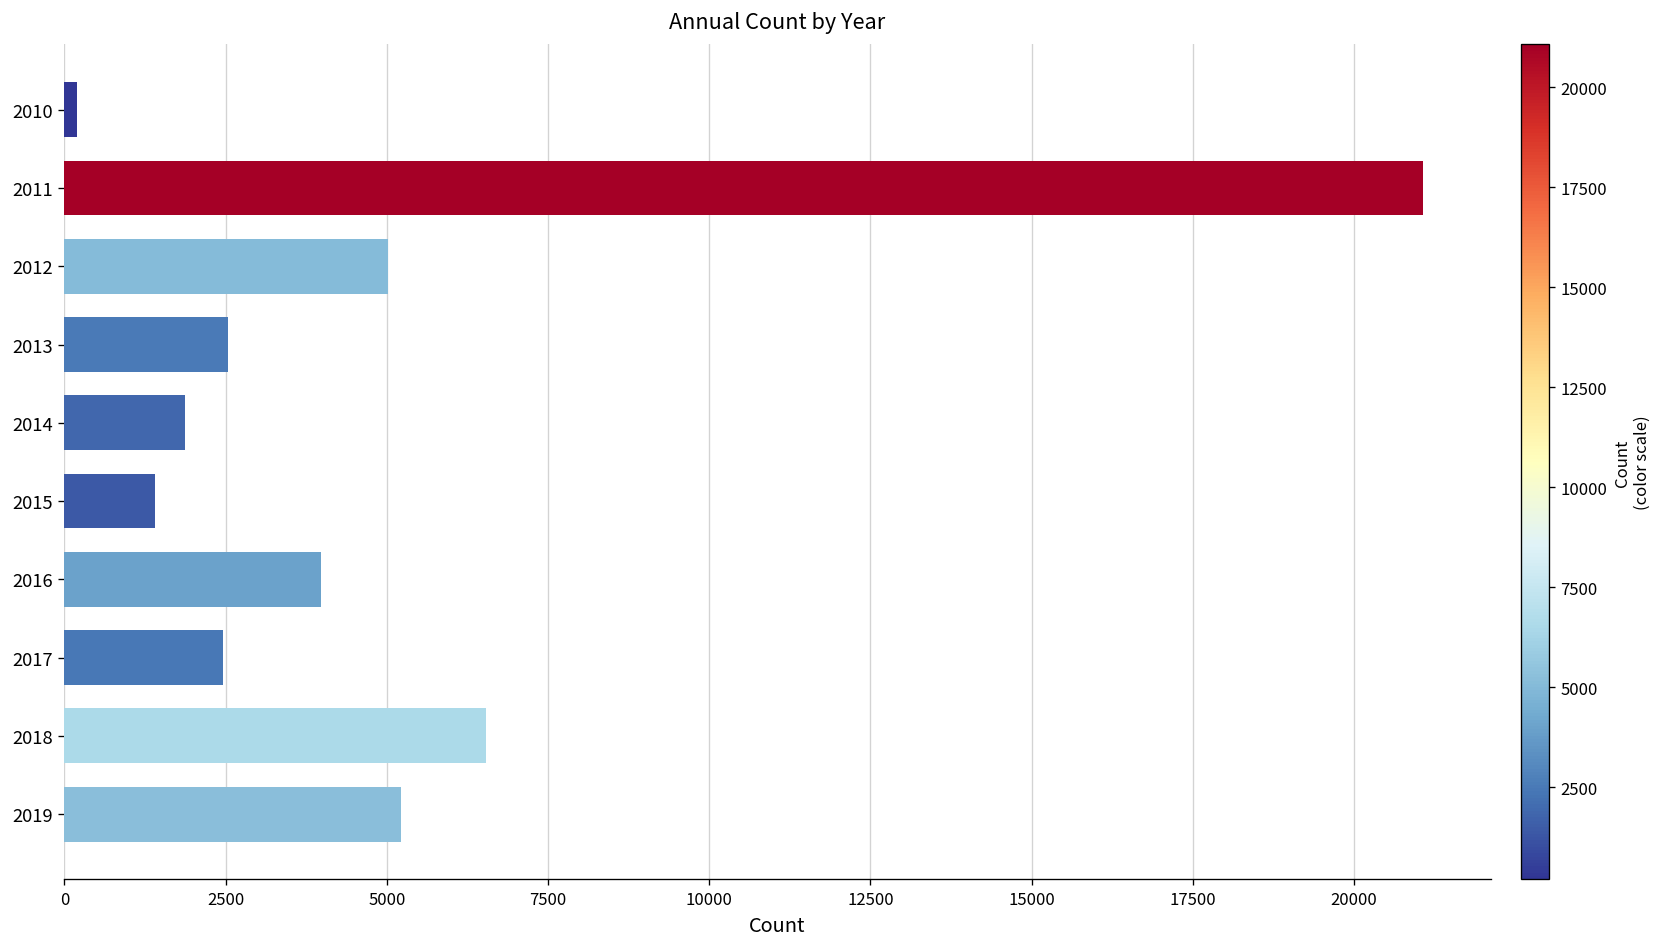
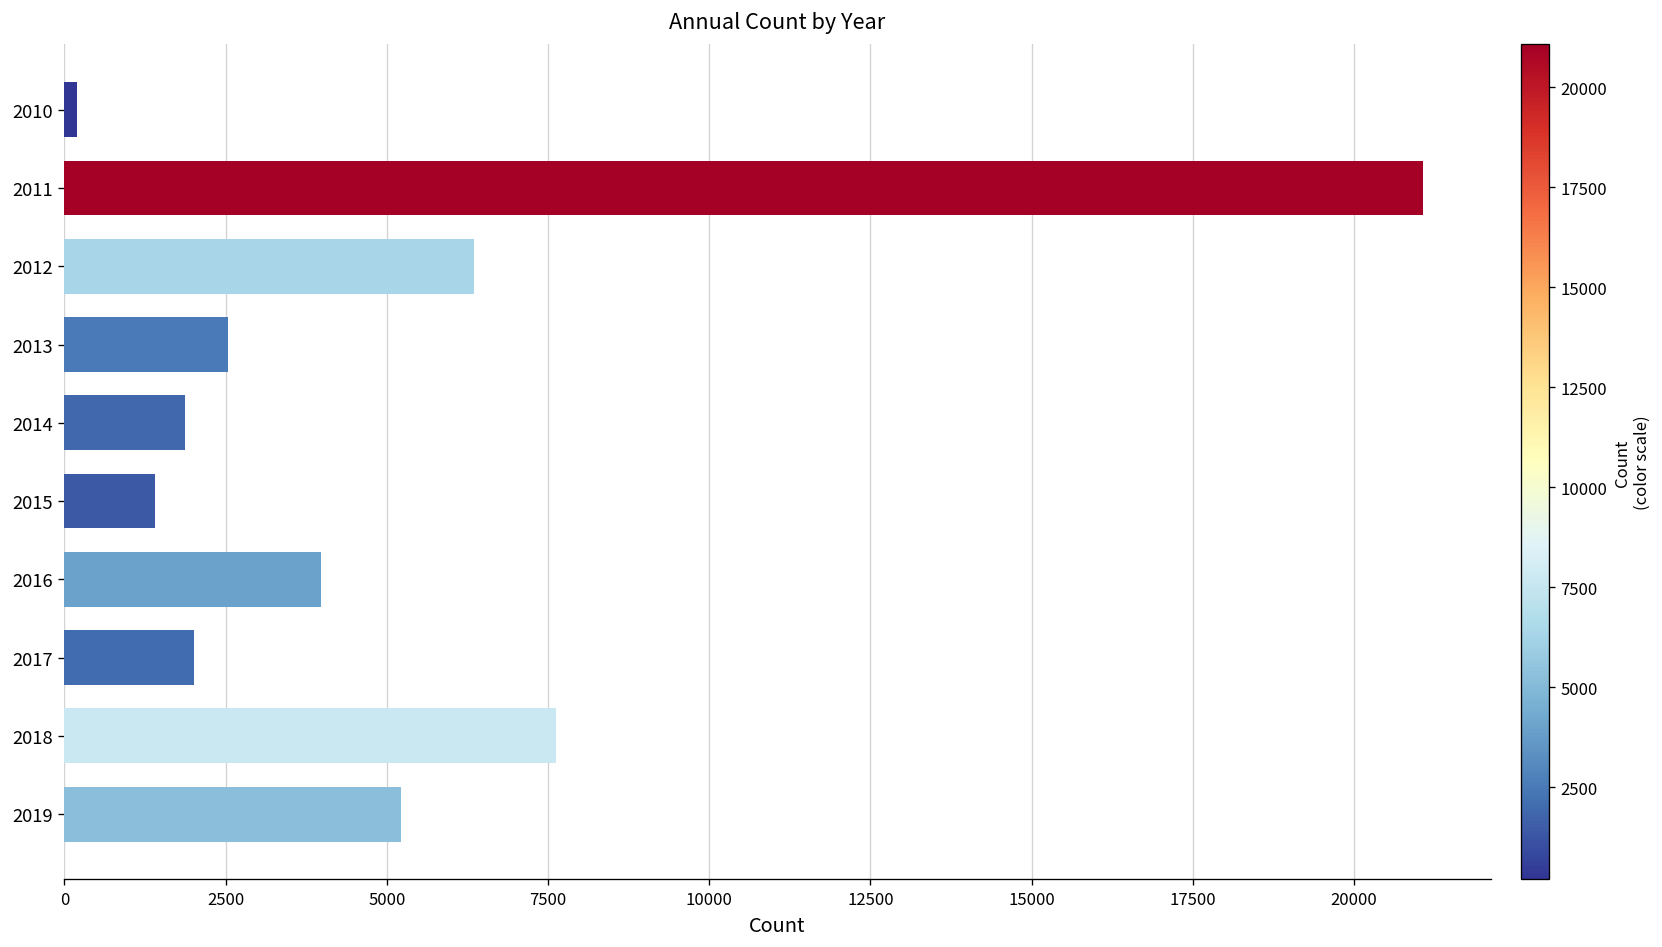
  {
    "2010": 200,
    "2011": 21100,
-   "2012": 5000,
+   "2012": 6300,
    "2013": 2500,
    "2014": 1900,
    "2015": 1400,
    "2016": 4000,
-   "2017": 2500,
-   "2018": 6500,
+   "2017": 2000,
+   "2018": 7600,
    "2019": 5200
  }
